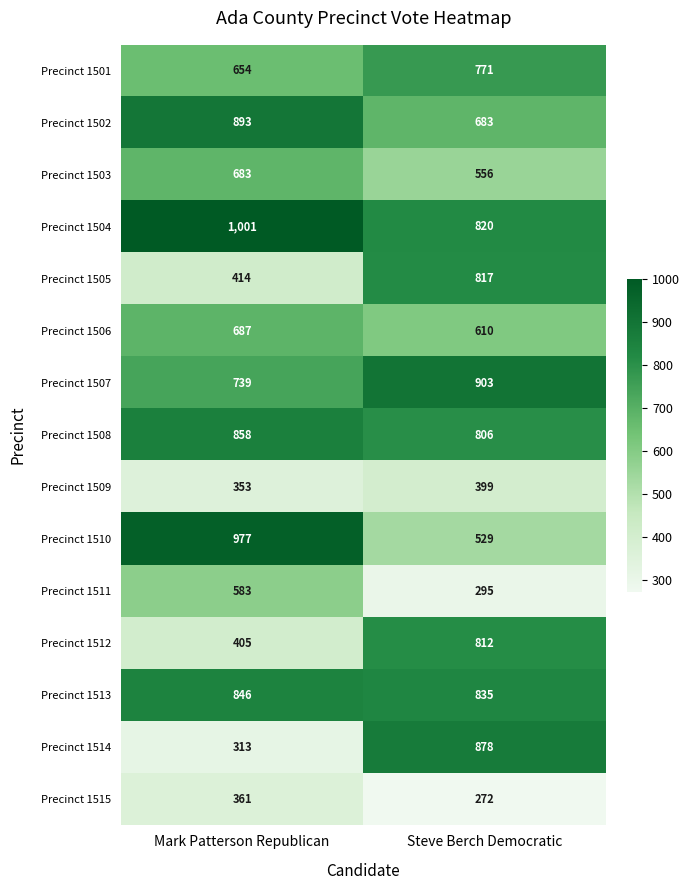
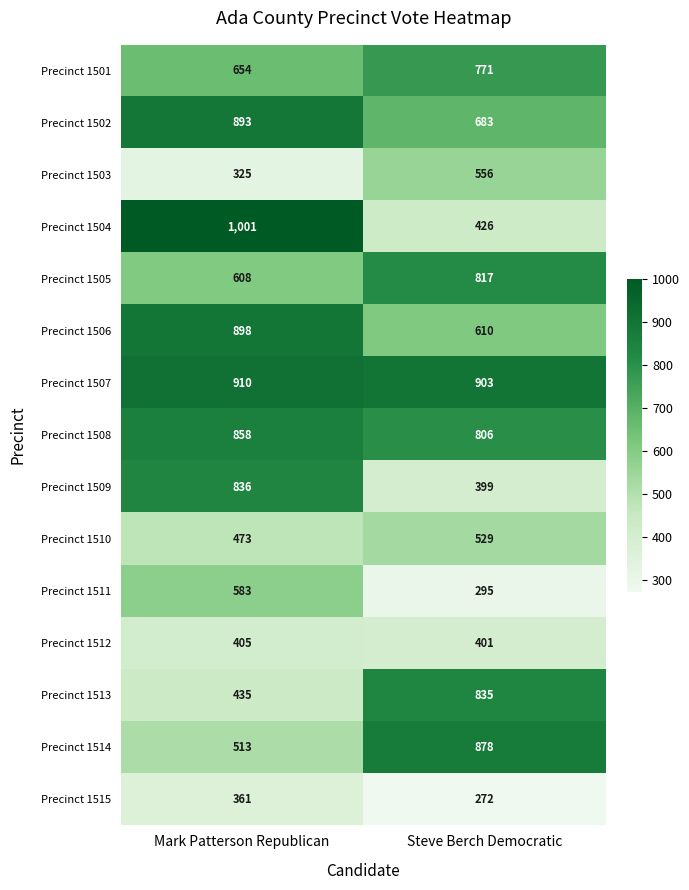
  {
    "Precinct 1501": {
      "Mark Patterson Republican": "654",
      "Steve Berch Democratic": "771"
    },
    "Precinct 1502": {
      "Mark Patterson Republican": "893",
      "Steve Berch Democratic": "683"
    },
    "Precinct 1503": {
-     "Mark Patterson Republican": "683",
+     "Mark Patterson Republican": "325",
      "Steve Berch Democratic": "556"
    },
    "Precinct 1504": {
      "Mark Patterson Republican": "1,001",
-     "Steve Berch Democratic": "820"
+     "Steve Berch Democratic": "426"
    },
    "Precinct 1505": {
-     "Mark Patterson Republican": "414",
+     "Mark Patterson Republican": "608",
      "Steve Berch Democratic": "817"
    },
    "Precinct 1506": {
-     "Mark Patterson Republican": "687",
+     "Mark Patterson Republican": "898",
      "Steve Berch Democratic": "610"
    },
    "Precinct 1507": {
-     "Mark Patterson Republican": "739",
+     "Mark Patterson Republican": "910",
      "Steve Berch Democratic": "903"
    },
    "Precinct 1508": {
      "Mark Patterson Republican": "858",
      "Steve Berch Democratic": "806"
    },
    "Precinct 1509": {
-     "Mark Patterson Republican": "353",
+     "Mark Patterson Republican": "836",
      "Steve Berch Democratic": "399"
    },
    "Precinct 1510": {
-     "Mark Patterson Republican": "977",
+     "Mark Patterson Republican": "473",
      "Steve Berch Democratic": "529"
    },
    "Precinct 1511": {
      "Mark Patterson Republican": "583",
      "Steve Berch Democratic": "295"
    },
    "Precinct 1512": {
      "Mark Patterson Republican": "405",
-     "Steve Berch Democratic": "812"
+     "Steve Berch Democratic": "401"
    },
    "Precinct 1513": {
-     "Mark Patterson Republican": "846",
+     "Mark Patterson Republican": "435",
      "Steve Berch Democratic": "835"
    },
    "Precinct 1514": {
-     "Mark Patterson Republican": "313",
+     "Mark Patterson Republican": "513",
      "Steve Berch Democratic": "878"
    },
    "Precinct 1515": {
      "Mark Patterson Republican": "361",
      "Steve Berch Democratic": "272"
    }
  }
